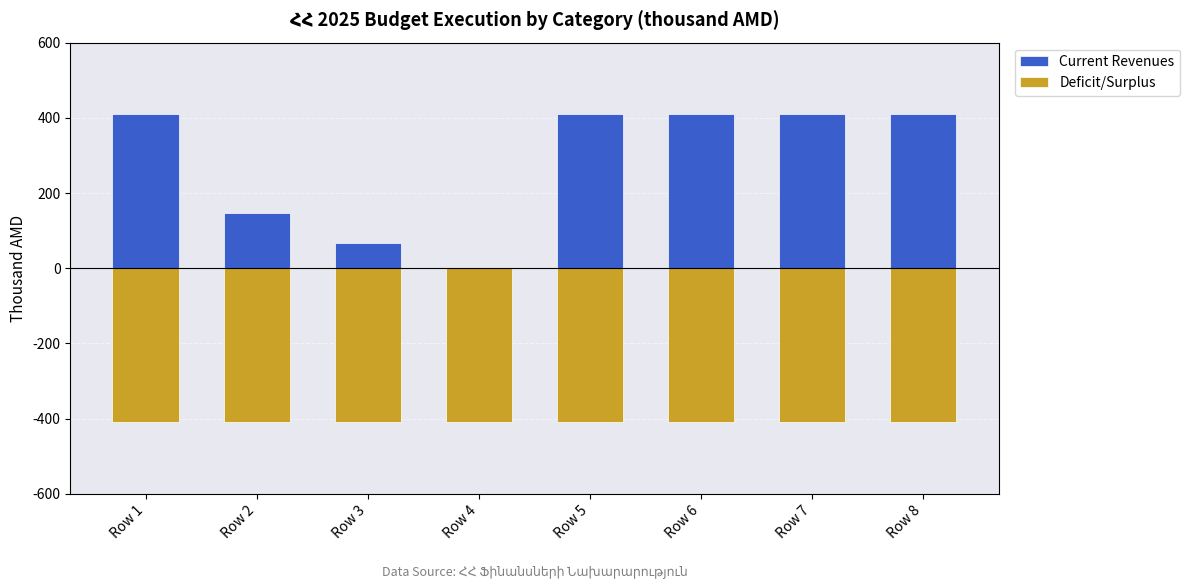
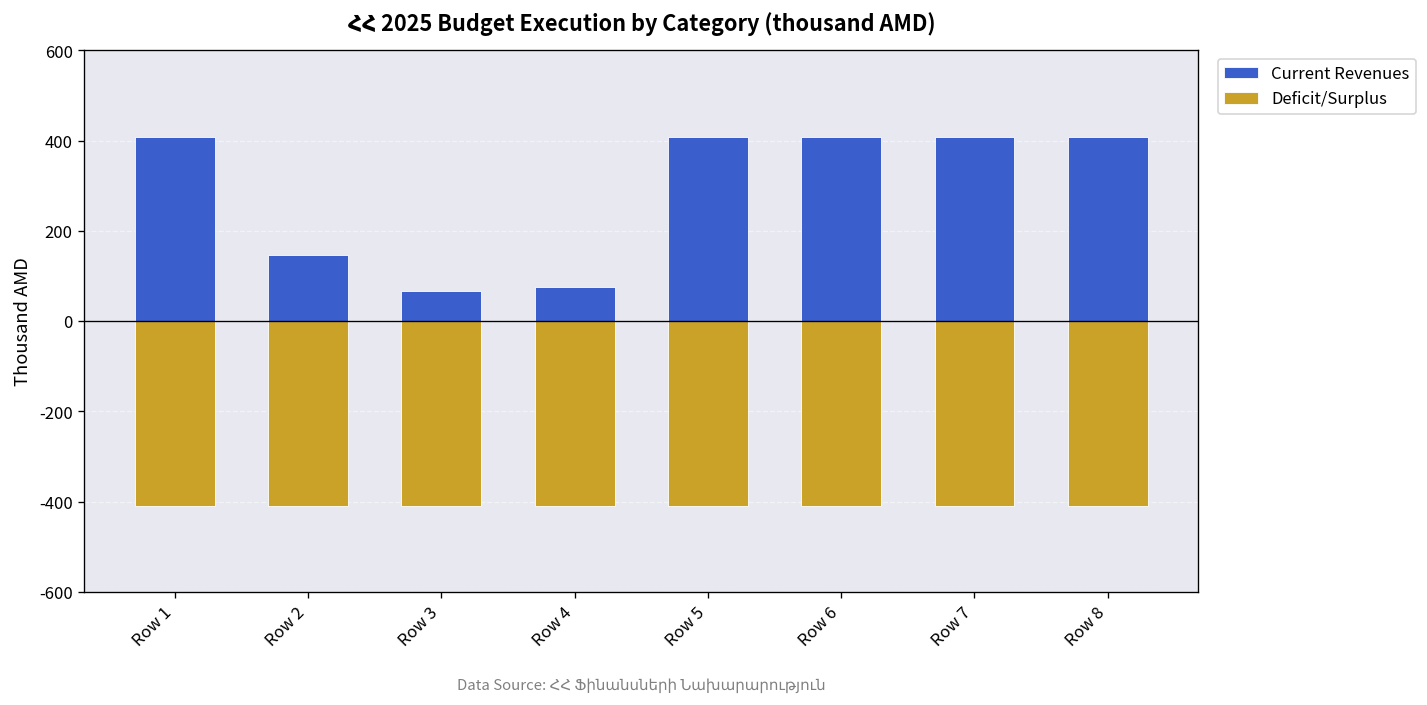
  {
    "Current Revenues": {
      "Row 1": 410,
      "Row 2": 150,
      "Row 3": 70,
-     "Row 4": 0,
+     "Row 4": 80,
      "Row 5": 410,
      "Row 6": 410,
      "Row 7": 410,
      "Row 8": 410
    },
    "Deficit/Surplus": {
      "Row 1": -410,
      "Row 2": -410,
      "Row 3": -410,
      "Row 4": -410,
      "Row 5": -410,
      "Row 6": -410,
      "Row 7": -410,
      "Row 8": -410
    }
  }
